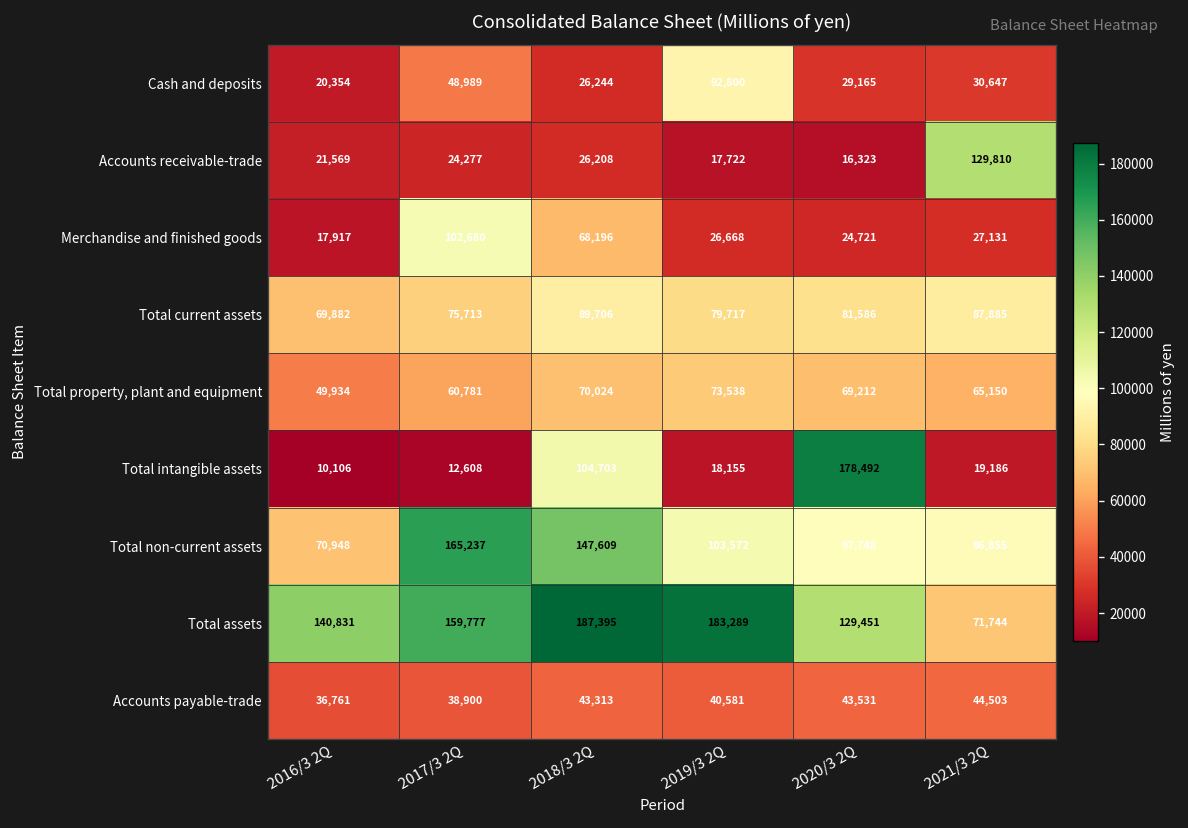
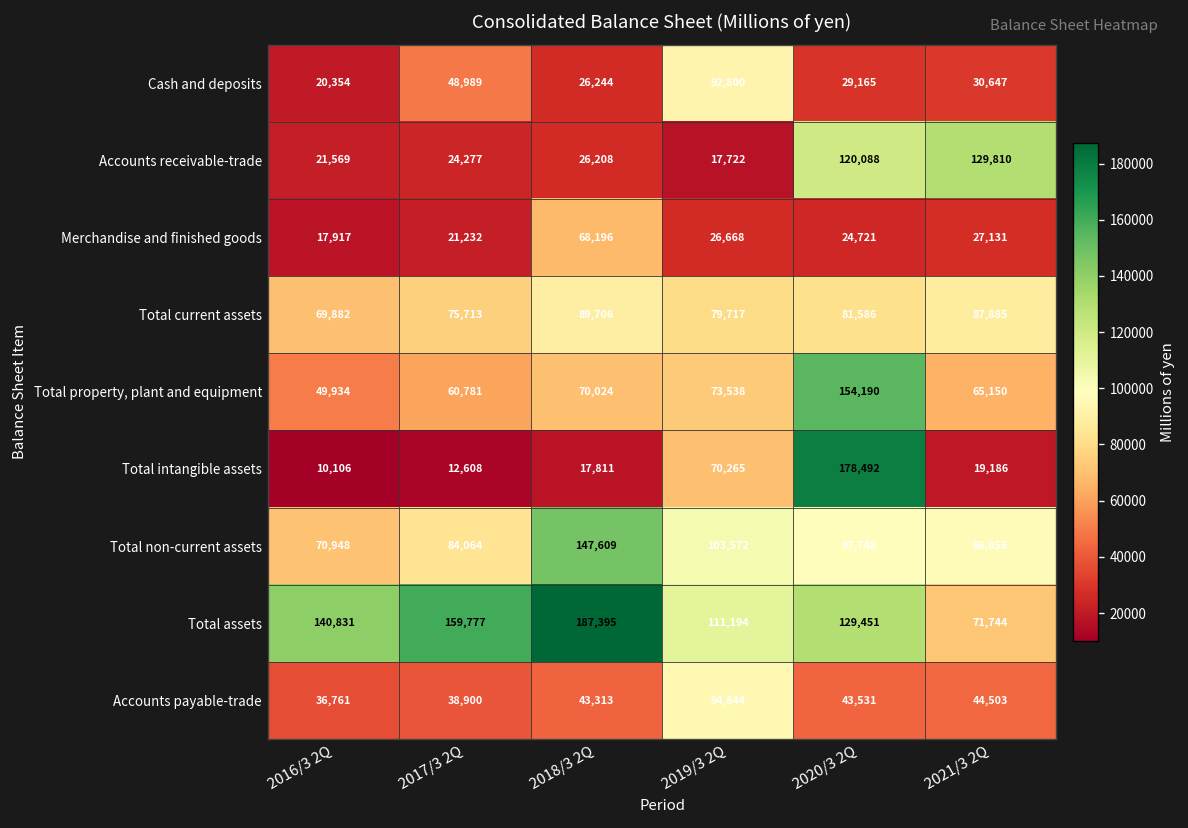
  {
    "Cash and deposits": {
      "2016/3 2Q": "20,354",
      "2017/3 2Q": "48,989",
      "2018/3 2Q": "26,244",
      "2019/3 2Q": "92,800",
      "2020/3 2Q": "29,165",
      "2021/3 2Q": "30,647"
    },
    "Accounts receivable-trade": {
      "2016/3 2Q": "21,569",
      "2017/3 2Q": "24,277",
      "2018/3 2Q": "26,208",
      "2019/3 2Q": "17,722",
-     "2020/3 2Q": "16,323",
+     "2020/3 2Q": "120,088",
      "2021/3 2Q": "129,810"
    },
    "Merchandise and finished goods": {
      "2016/3 2Q": "17,917",
-     "2017/3 2Q": "102,680",
+     "2017/3 2Q": "21,232",
      "2018/3 2Q": "68,196",
      "2019/3 2Q": "26,668",
      "2020/3 2Q": "24,721",
      "2021/3 2Q": "27,131"
    },
    "Total current assets": {
      "2016/3 2Q": "69,882",
      "2017/3 2Q": "75,713",
      "2018/3 2Q": "89,706",
      "2019/3 2Q": "79,717",
      "2020/3 2Q": "81,586",
      "2021/3 2Q": "87,885"
    },
    "Total property, plant and equipment": {
      "2016/3 2Q": "49,934",
      "2017/3 2Q": "60,781",
      "2018/3 2Q": "70,024",
      "2019/3 2Q": "73,538",
-     "2020/3 2Q": "69,212",
+     "2020/3 2Q": "154,190",
      "2021/3 2Q": "65,150"
    },
    "Total intangible assets": {
      "2016/3 2Q": "10,106",
      "2017/3 2Q": "12,608",
-     "2018/3 2Q": "104,703",
-     "2019/3 2Q": "18,155",
+     "2018/3 2Q": "17,811",
+     "2019/3 2Q": "70,265",
      "2020/3 2Q": "178,492",
      "2021/3 2Q": "19,186"
    },
    "Total non-current assets": {
      "2016/3 2Q": "70,948",
-     "2017/3 2Q": "165,237",
+     "2017/3 2Q": "84,064",
      "2018/3 2Q": "147,609",
      "2019/3 2Q": "103,572",
      "2020/3 2Q": "97,748",
      "2021/3 2Q": "96,855"
    },
    "Total assets": {
      "2016/3 2Q": "140,831",
      "2017/3 2Q": "159,777",
      "2018/3 2Q": "187,395",
-     "2019/3 2Q": "183,289",
+     "2019/3 2Q": "111,194",
      "2020/3 2Q": "129,451",
      "2021/3 2Q": "71,744"
    },
    "Accounts payable-trade": {
      "2016/3 2Q": "36,761",
      "2017/3 2Q": "38,900",
      "2018/3 2Q": "43,313",
-     "2019/3 2Q": "40,581",
+     "2019/3 2Q": "94,844",
      "2020/3 2Q": "43,531",
      "2021/3 2Q": "44,503"
    }
  }
